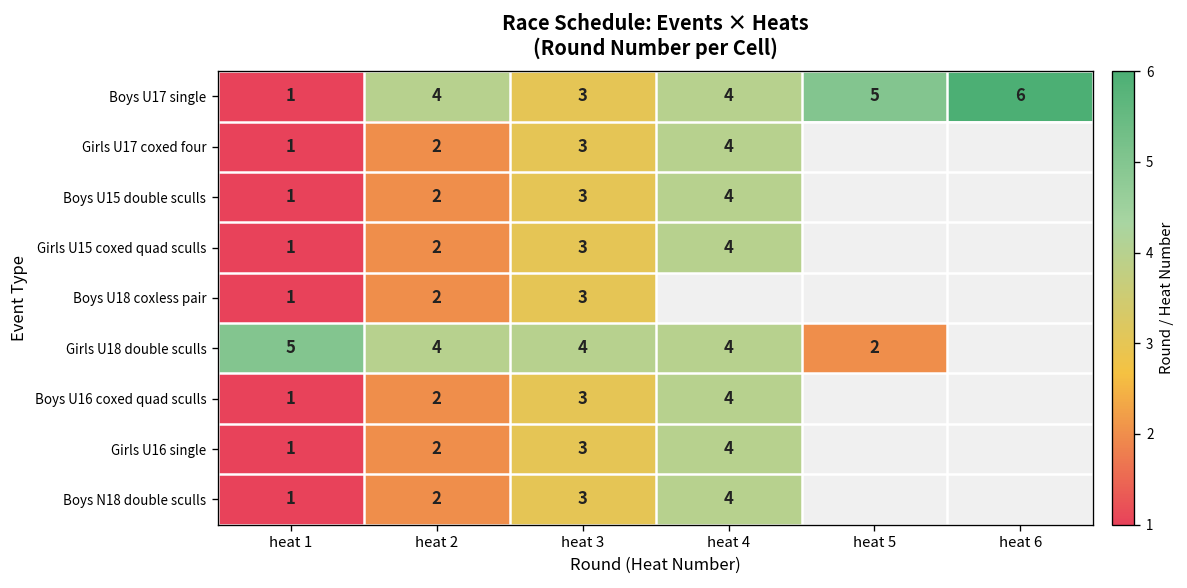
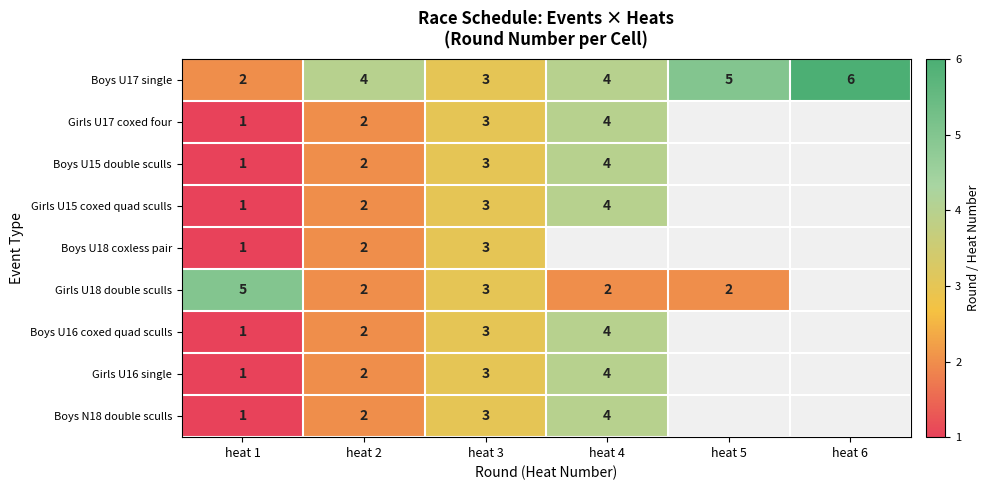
  {
    "Boys U17 single": {
-     "heat 1": 1,
+     "heat 1": 2,
      "heat 2": 4,
      "heat 3": 3,
      "heat 4": 4,
      "heat 5": 5,
      "heat 6": 6
    },
    "Girls U17 coxed four": {
      "heat 1": 1,
      "heat 2": 2,
      "heat 3": 3,
      "heat 4": 4
    },
    "Boys U15 double sculls": {
      "heat 1": 1,
      "heat 2": 2,
      "heat 3": 3,
      "heat 4": 4
    },
    "Girls U15 coxed quad sculls": {
      "heat 1": 1,
      "heat 2": 2,
      "heat 3": 3,
      "heat 4": 4
    },
    "Boys U18 coxless pair": {
      "heat 1": 1,
      "heat 2": 2,
      "heat 3": 3
    },
    "Girls U18 double sculls": {
      "heat 1": 5,
-     "heat 2": 4,
-     "heat 3": 4,
-     "heat 4": 4,
+     "heat 2": 2,
+     "heat 3": 3,
+     "heat 4": 2,
      "heat 5": 2
    },
    "Boys U16 coxed quad sculls": {
      "heat 1": 1,
      "heat 2": 2,
      "heat 3": 3,
      "heat 4": 4
    },
    "Girls U16 single": {
      "heat 1": 1,
      "heat 2": 2,
      "heat 3": 3,
      "heat 4": 4
    },
    "Boys N18 double sculls": {
      "heat 1": 1,
      "heat 2": 2,
      "heat 3": 3,
      "heat 4": 4
    }
  }
